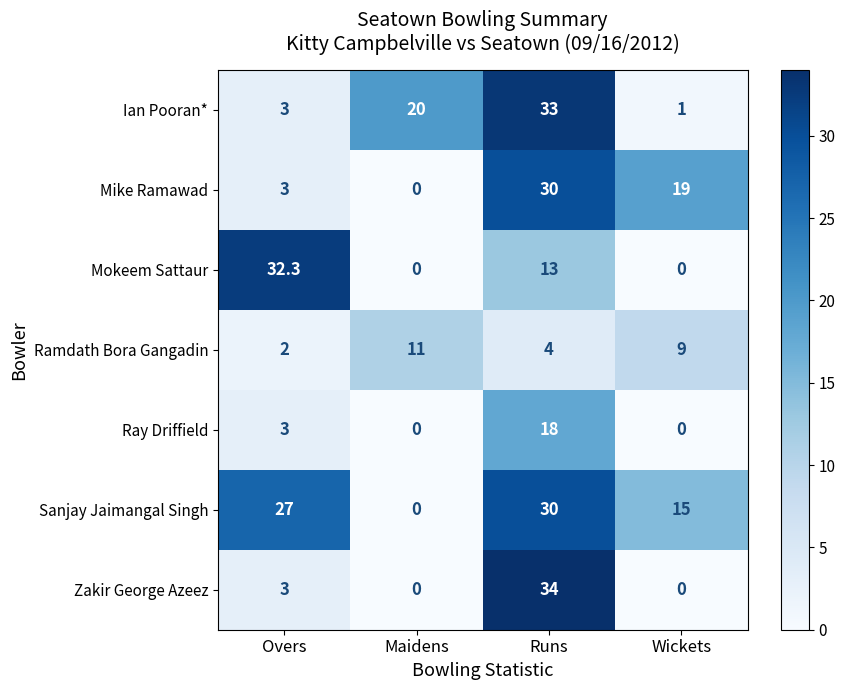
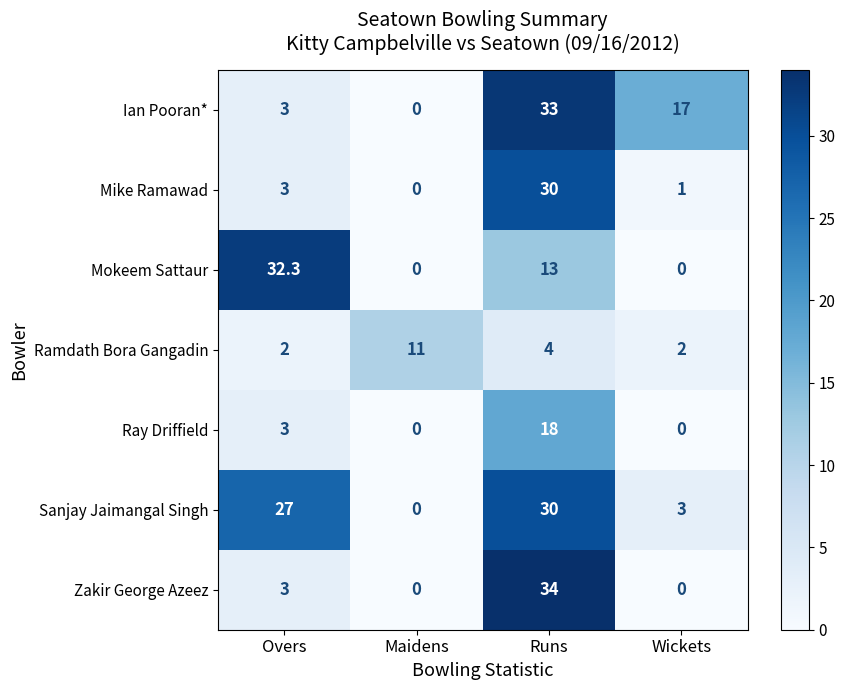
  {
    "Ian Pooran*": {
      "Overs": 3,
-     "Maidens": 20,
+     "Maidens": 0,
      "Runs": 33,
-     "Wickets": 1
+     "Wickets": 17
    },
    "Mike Ramawad": {
      "Overs": 3,
      "Maidens": 0,
      "Runs": 30,
-     "Wickets": 19
+     "Wickets": 1
    },
    "Mokeem Sattaur": {
      "Overs": 32.3,
      "Maidens": 0,
      "Runs": 13,
      "Wickets": 0
    },
    "Ramdath Bora Gangadin": {
      "Overs": 2,
      "Maidens": 11,
      "Runs": 4,
-     "Wickets": 9
+     "Wickets": 2
    },
    "Ray Driffield": {
      "Overs": 3,
      "Maidens": 0,
      "Runs": 18,
      "Wickets": 0
    },
    "Sanjay Jaimangal Singh": {
      "Overs": 27,
      "Maidens": 0,
      "Runs": 30,
-     "Wickets": 15
+     "Wickets": 3
    },
    "Zakir George Azeez": {
      "Overs": 3,
      "Maidens": 0,
      "Runs": 34,
      "Wickets": 0
    }
  }
